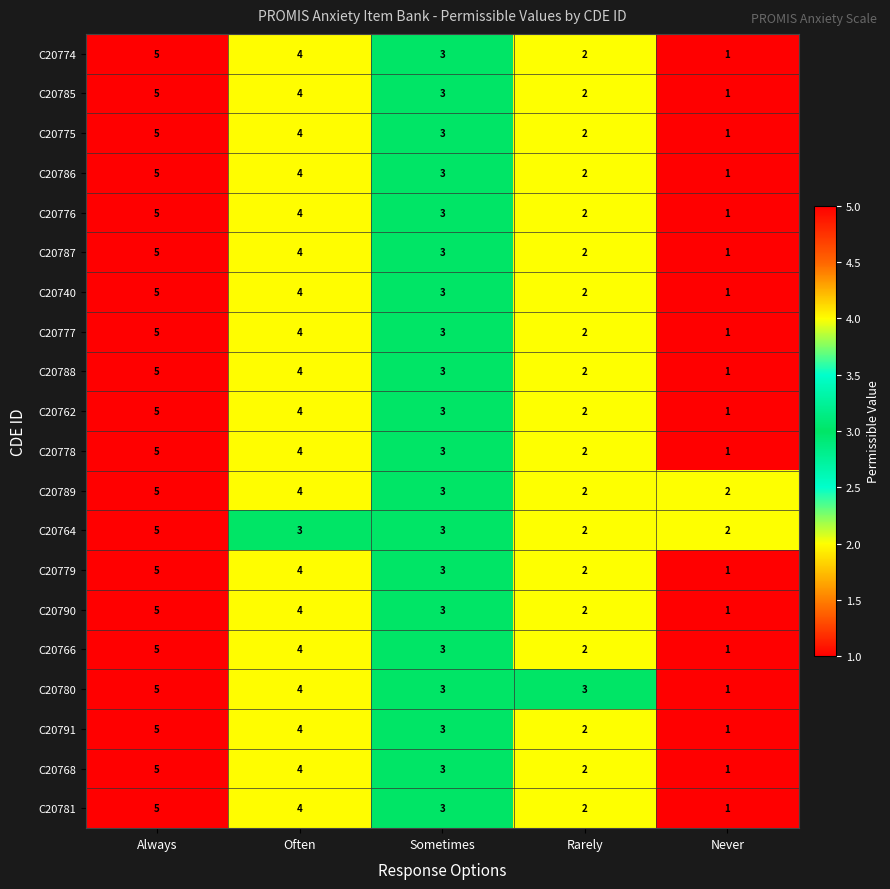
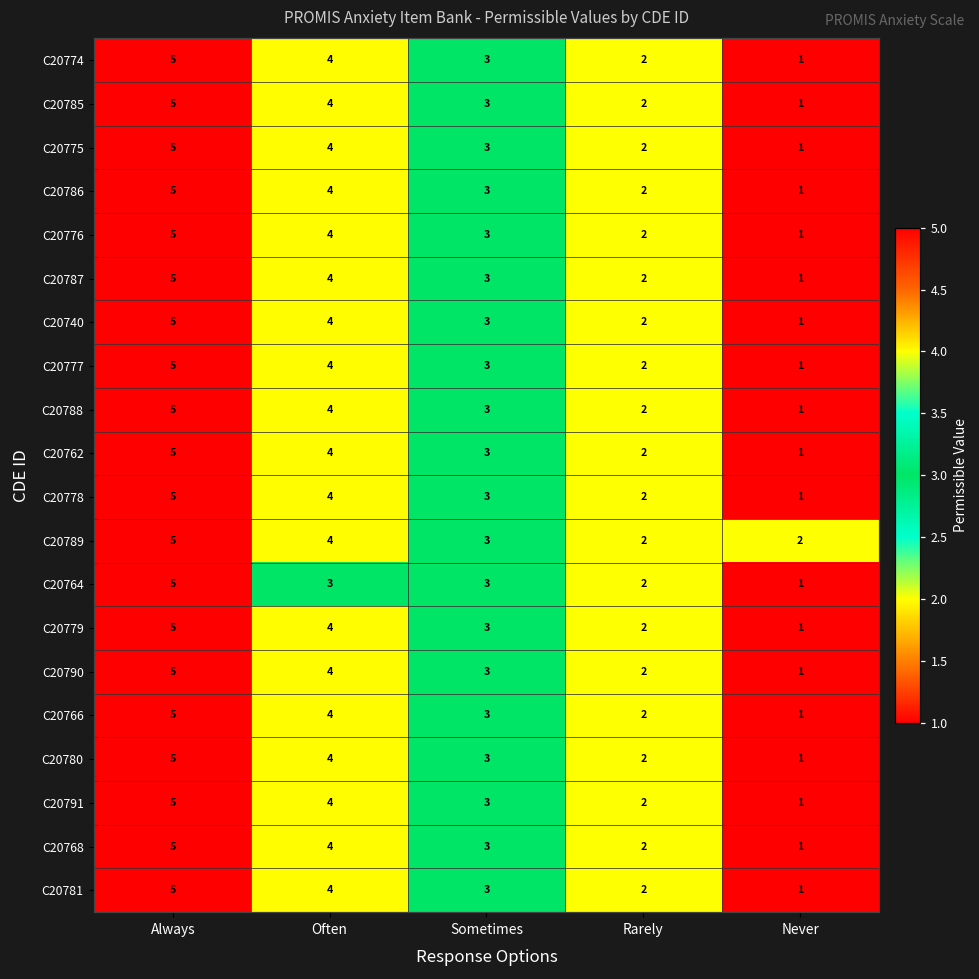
  {
    "C20774": {
      "Always": 5,
      "Often": 4,
      "Sometimes": 3,
      "Rarely": 2,
      "Never": 1
    },
    "C20785": {
      "Always": 5,
      "Often": 4,
      "Sometimes": 3,
      "Rarely": 2,
      "Never": 1
    },
    "C20775": {
      "Always": 5,
      "Often": 4,
      "Sometimes": 3,
      "Rarely": 2,
      "Never": 1
    },
    "C20786": {
      "Always": 5,
      "Often": 4,
      "Sometimes": 3,
      "Rarely": 2,
      "Never": 1
    },
    "C20776": {
      "Always": 5,
      "Often": 4,
      "Sometimes": 3,
      "Rarely": 2,
      "Never": 1
    },
    "C20787": {
      "Always": 5,
      "Often": 4,
      "Sometimes": 3,
      "Rarely": 2,
      "Never": 1
    },
    "C20740": {
      "Always": 5,
      "Often": 4,
      "Sometimes": 3,
      "Rarely": 2,
      "Never": 1
    },
    "C20777": {
      "Always": 5,
      "Often": 4,
      "Sometimes": 3,
      "Rarely": 2,
      "Never": 1
    },
    "C20788": {
      "Always": 5,
      "Often": 4,
      "Sometimes": 3,
      "Rarely": 2,
      "Never": 1
    },
    "C20762": {
      "Always": 5,
      "Often": 4,
      "Sometimes": 3,
      "Rarely": 2,
      "Never": 1
    },
    "C20778": {
      "Always": 5,
      "Often": 4,
      "Sometimes": 3,
      "Rarely": 2,
      "Never": 1
    },
    "C20789": {
      "Always": 5,
      "Often": 4,
      "Sometimes": 3,
      "Rarely": 2,
      "Never": 2
    },
    "C20764": {
      "Always": 5,
      "Often": 3,
      "Sometimes": 3,
      "Rarely": 2,
-     "Never": 2
+     "Never": 1
    },
    "C20779": {
      "Always": 5,
      "Often": 4,
      "Sometimes": 3,
      "Rarely": 2,
      "Never": 1
    },
    "C20790": {
      "Always": 5,
      "Often": 4,
      "Sometimes": 3,
      "Rarely": 2,
      "Never": 1
    },
    "C20766": {
      "Always": 5,
      "Often": 4,
      "Sometimes": 3,
      "Rarely": 2,
      "Never": 1
    },
    "C20780": {
      "Always": 5,
      "Often": 4,
      "Sometimes": 3,
-     "Rarely": 3,
+     "Rarely": 2,
      "Never": 1
    },
    "C20791": {
      "Always": 5,
      "Often": 4,
      "Sometimes": 3,
      "Rarely": 2,
      "Never": 1
    },
    "C20768": {
      "Always": 5,
      "Often": 4,
      "Sometimes": 3,
      "Rarely": 2,
      "Never": 1
    },
    "C20781": {
      "Always": 5,
      "Often": 4,
      "Sometimes": 3,
      "Rarely": 2,
      "Never": 1
    }
  }
